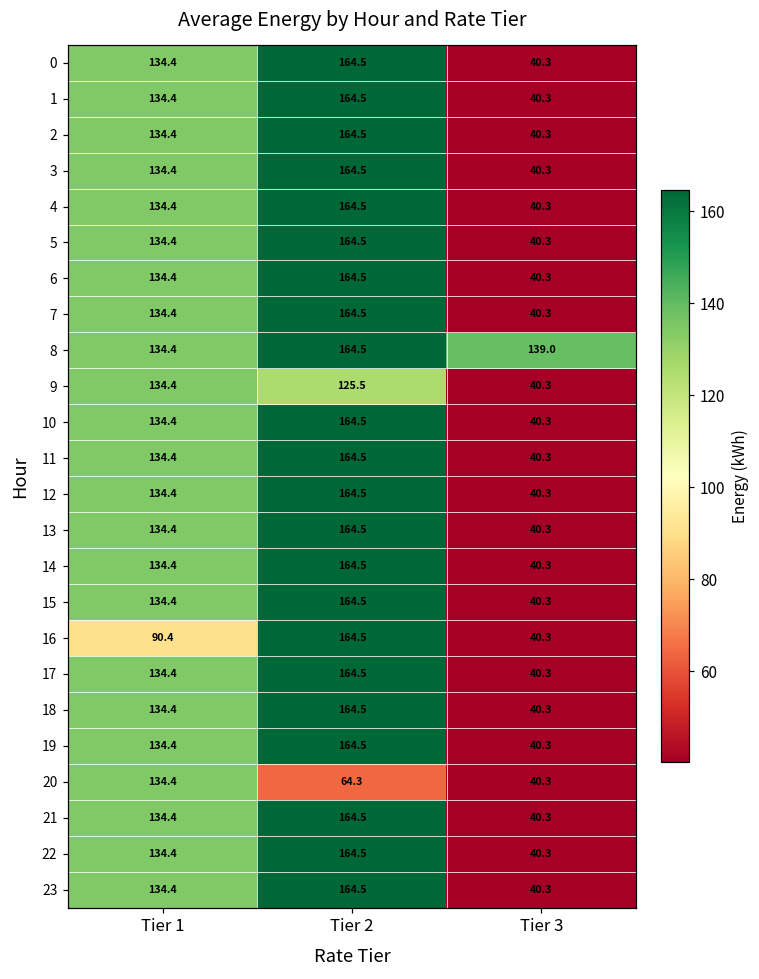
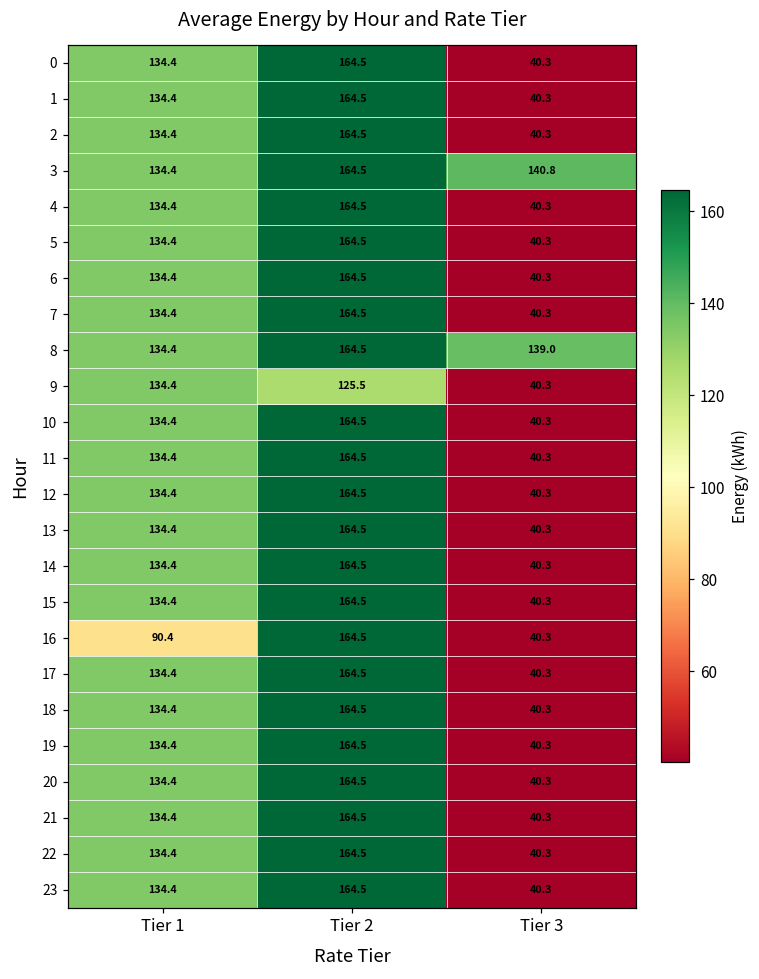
  {
    "0": {
      "Tier 1": 134.4,
      "Tier 2": 164.5,
      "Tier 3": 40.3
    },
    "1": {
      "Tier 1": 134.4,
      "Tier 2": 164.5,
      "Tier 3": 40.3
    },
    "2": {
      "Tier 1": 134.4,
      "Tier 2": 164.5,
      "Tier 3": 40.3
    },
    "3": {
      "Tier 1": 134.4,
      "Tier 2": 164.5,
-     "Tier 3": 40.3
+     "Tier 3": 140.8
    },
    "4": {
      "Tier 1": 134.4,
      "Tier 2": 164.5,
      "Tier 3": 40.3
    },
    "5": {
      "Tier 1": 134.4,
      "Tier 2": 164.5,
      "Tier 3": 40.3
    },
    "6": {
      "Tier 1": 134.4,
      "Tier 2": 164.5,
      "Tier 3": 40.3
    },
    "7": {
      "Tier 1": 134.4,
      "Tier 2": 164.5,
      "Tier 3": 40.3
    },
    "8": {
      "Tier 1": 134.4,
      "Tier 2": 164.5,
      "Tier 3": 139.0
    },
    "9": {
      "Tier 1": 134.4,
      "Tier 2": 125.5,
      "Tier 3": 40.3
    },
    "10": {
      "Tier 1": 134.4,
      "Tier 2": 164.5,
      "Tier 3": 40.3
    },
    "11": {
      "Tier 1": 134.4,
      "Tier 2": 164.5,
      "Tier 3": 40.3
    },
    "12": {
      "Tier 1": 134.4,
      "Tier 2": 164.5,
      "Tier 3": 40.3
    },
    "13": {
      "Tier 1": 134.4,
      "Tier 2": 164.5,
      "Tier 3": 40.3
    },
    "14": {
      "Tier 1": 134.4,
      "Tier 2": 164.5,
      "Tier 3": 40.3
    },
    "15": {
      "Tier 1": 134.4,
      "Tier 2": 164.5,
      "Tier 3": 40.3
    },
    "16": {
      "Tier 1": 90.4,
      "Tier 2": 164.5,
      "Tier 3": 40.3
    },
    "17": {
      "Tier 1": 134.4,
      "Tier 2": 164.5,
      "Tier 3": 40.3
    },
    "18": {
      "Tier 1": 134.4,
      "Tier 2": 164.5,
      "Tier 3": 40.3
    },
    "19": {
      "Tier 1": 134.4,
      "Tier 2": 164.5,
      "Tier 3": 40.3
    },
    "20": {
      "Tier 1": 134.4,
-     "Tier 2": 64.3,
+     "Tier 2": 164.5,
      "Tier 3": 40.3
    },
    "21": {
      "Tier 1": 134.4,
      "Tier 2": 164.5,
      "Tier 3": 40.3
    },
    "22": {
      "Tier 1": 134.4,
      "Tier 2": 164.5,
      "Tier 3": 40.3
    },
    "23": {
      "Tier 1": 134.4,
      "Tier 2": 164.5,
      "Tier 3": 40.3
    }
  }
